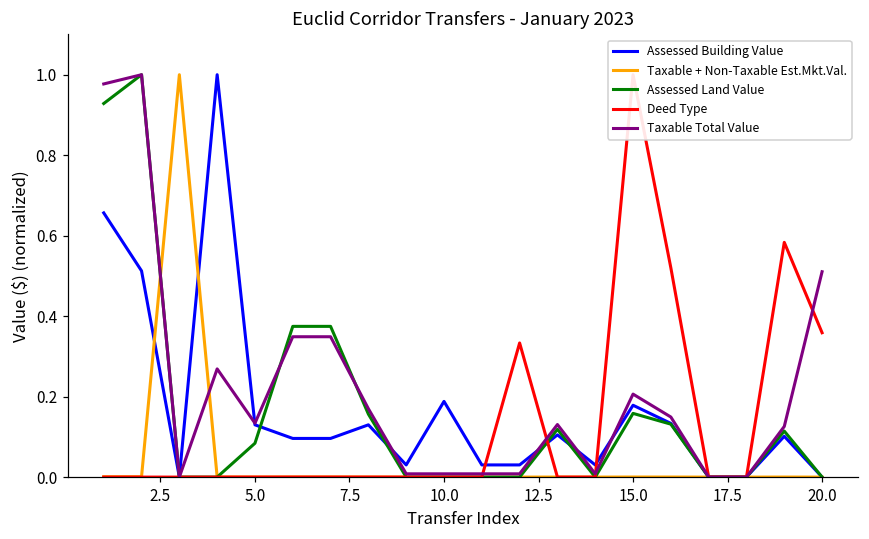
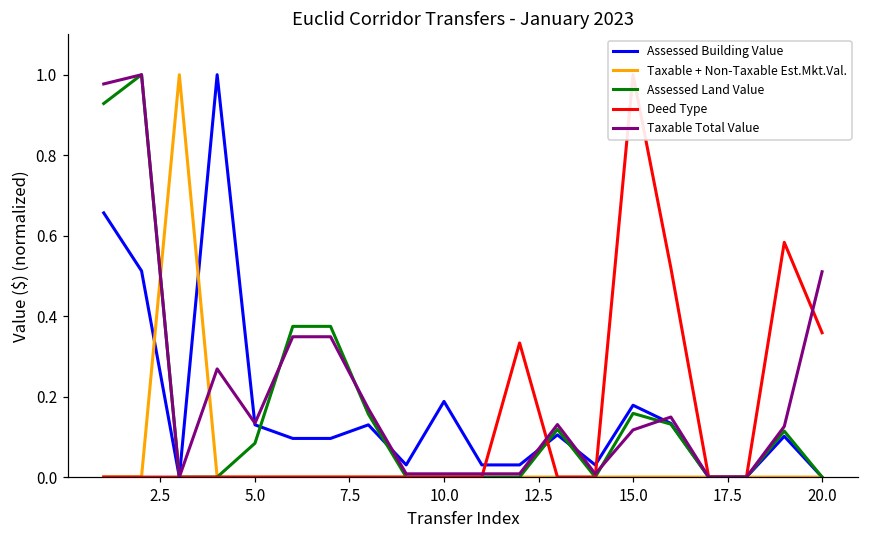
  {
    "Assessed Building Value": {
      "10.0": 0.19,
      "15.0": 0.18
    },
    "Taxable + Non-Taxable Est.Mkt.Val.": {
      "15.0": 0.00
    },
    "Assessed Land Value": {
      "5.0": 0.08,
      "15.0": 0.16
    },
    "Deed Type": {
      "20.0": 0.36
    },
    "Taxable Total Value": {
      "10.0": 0.01,
-     "15.0": 0.21,
+     "15.0": 0.12,
      "20.0": 0.51
    }
  }
